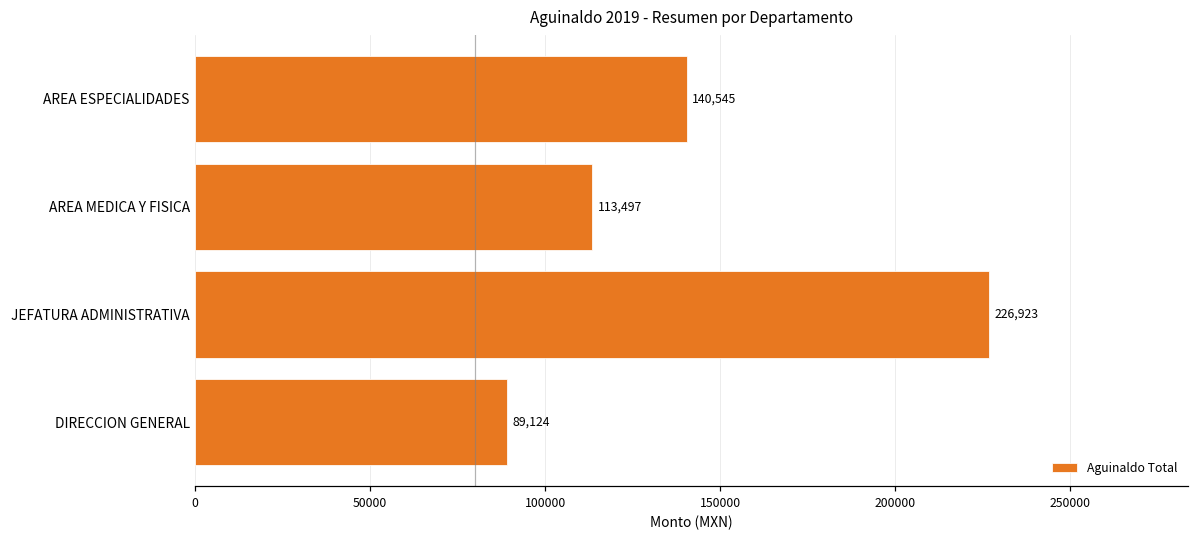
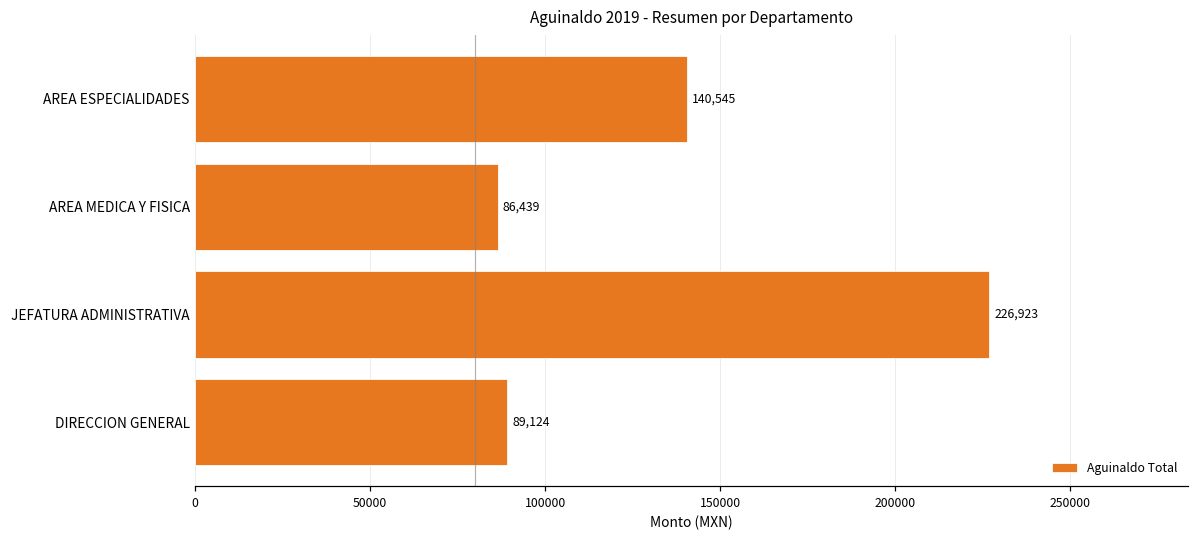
  {
    "AREA ESPECIALIDADES": "140,545",
-   "AREA MEDICA Y FISICA": "113,497",
+   "AREA MEDICA Y FISICA": "86,439",
    "JEFATURA ADMINISTRATIVA": "226,923",
    "DIRECCION GENERAL": "89,124"
  }
